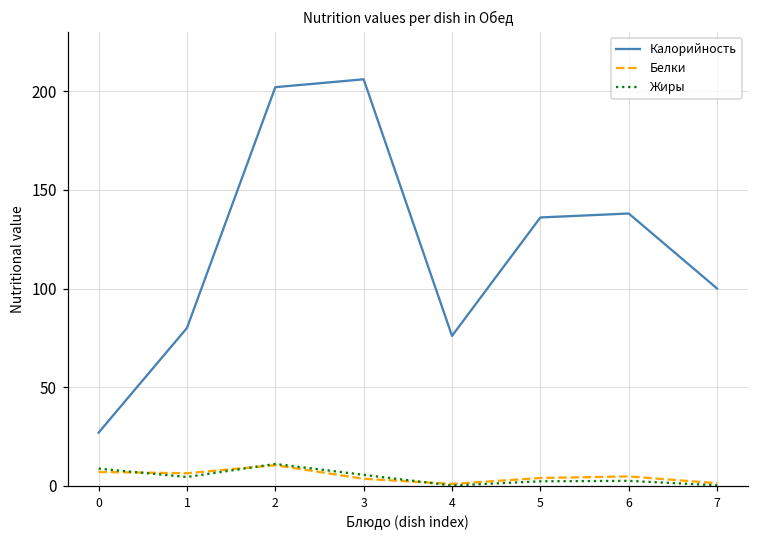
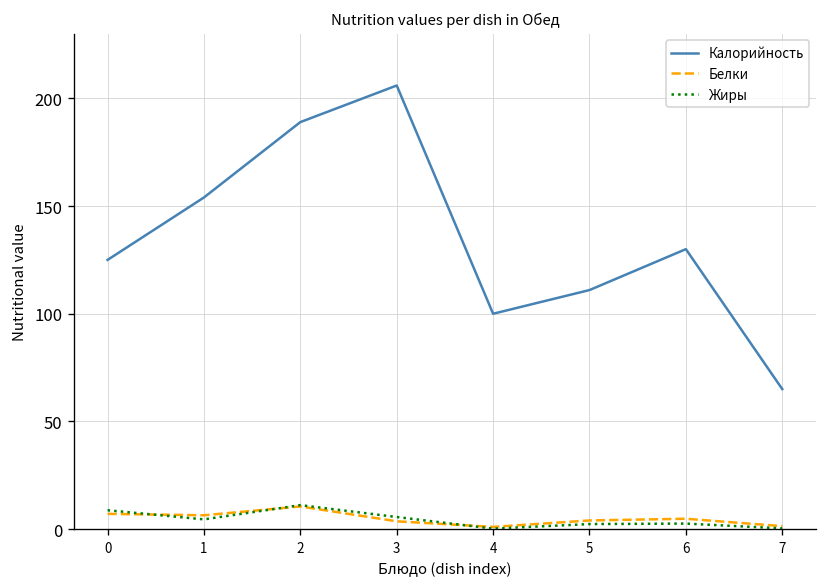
  {
    "Калорийность": {
-     "0": 27,
-     "1": 80,
-     "2": 202,
+     "0": 125,
+     "1": 154,
+     "2": 189,
      "3": 206,
-     "4": 76,
-     "5": 136,
-     "6": 138,
-     "7": 100
+     "4": 100,
+     "5": 111,
+     "6": 130,
+     "7": 65
    },
    "Белки": {
      "0": 7,
      "1": 6,
      "3": 4,
      "5": 4,
      "6": 5
    },
    "Жиры": {
      "0": 9,
      "1": 5,
      "3": 6,
      "5": 2,
      "6": 3
    }
  }
